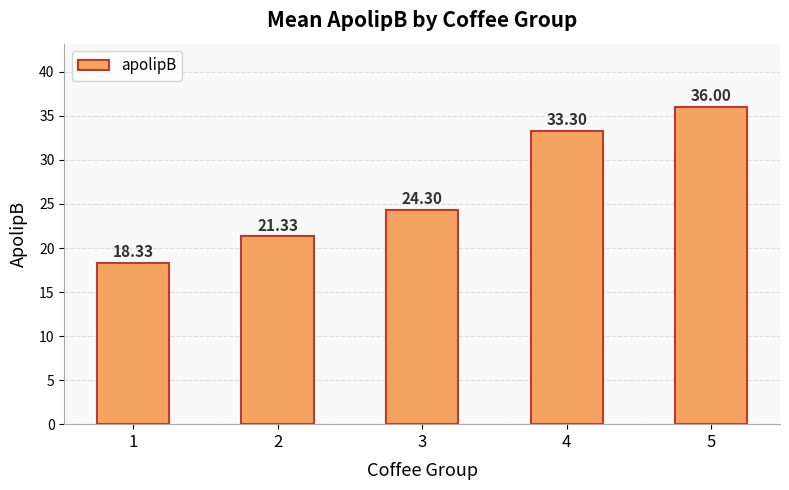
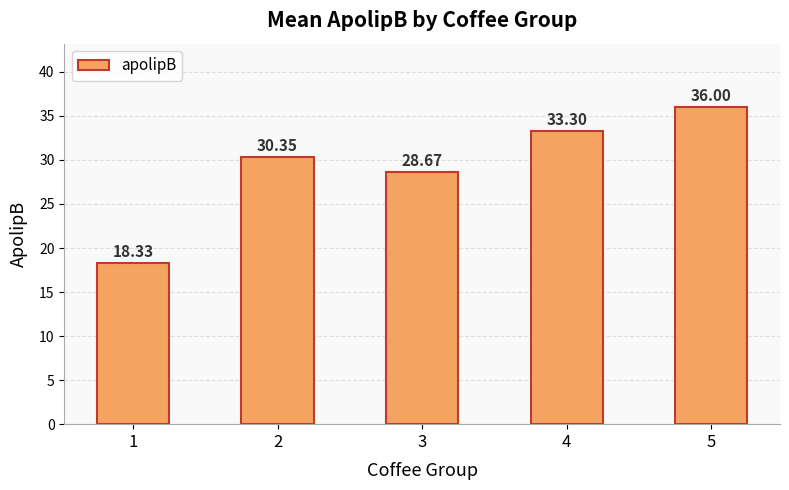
  {
    "1": 18.33,
-   "2": 21.33,
-   "3": 24.30,
+   "2": 30.35,
+   "3": 28.67,
    "4": 33.30,
    "5": 36.00
  }
